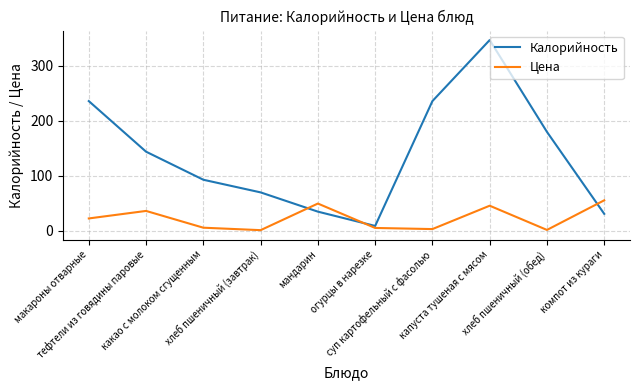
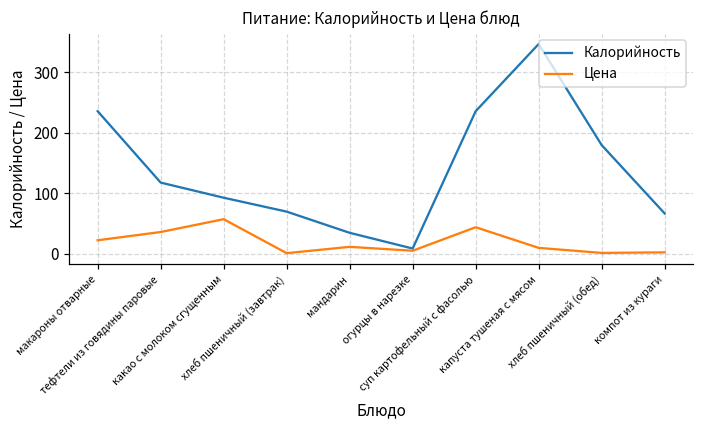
  {
    "Калорийность": {
      "макароны отварные": 240,
-     "тефтели из говядины паровые": 140,
+     "тефтели из говядины паровые": 120,
      "какао с молоком сгущенным": 90,
      "хлеб пшеничный (завтрак)": 70,
      "мандарин": 40,
      "суп картофельный с фасолью": 240,
      "капуста тушеная с мясом": 350,
      "хлеб пшеничный (обед)": 180,
-     "компот из кураги": 30
+     "компот из кураги": 70
    },
    "Цена": {
      "макароны отварные": 20,
      "тефтели из говядины паровые": 40,
-     "какао с молоком сгущенным": 10,
+     "какао с молоком сгущенным": 60,
      "хлеб пшеничный (завтрак)": 0,
-     "мандарин": 50,
-     "суп картофельный с фасолью": 0,
-     "капуста тушеная с мясом": 50,
+     "мандарин": 10,
+     "суп картофельный с фасолью": 40,
+     "капуста тушеная с мясом": 10,
      "хлеб пшеничный (обед)": 0,
-     "компот из кураги": 60
+     "компот из кураги": 0
    }
  }
